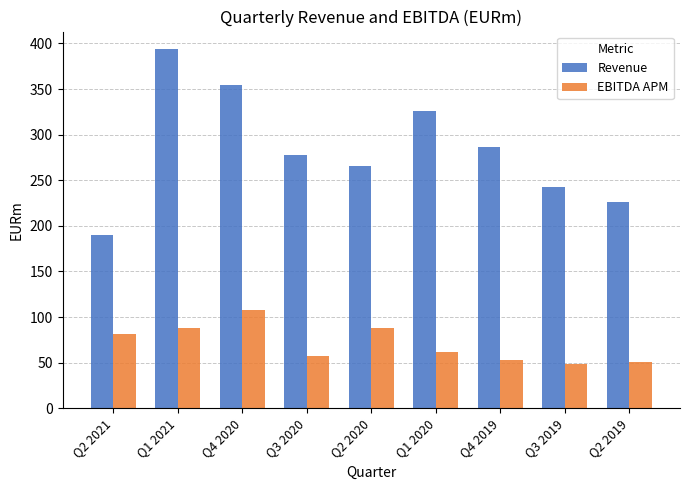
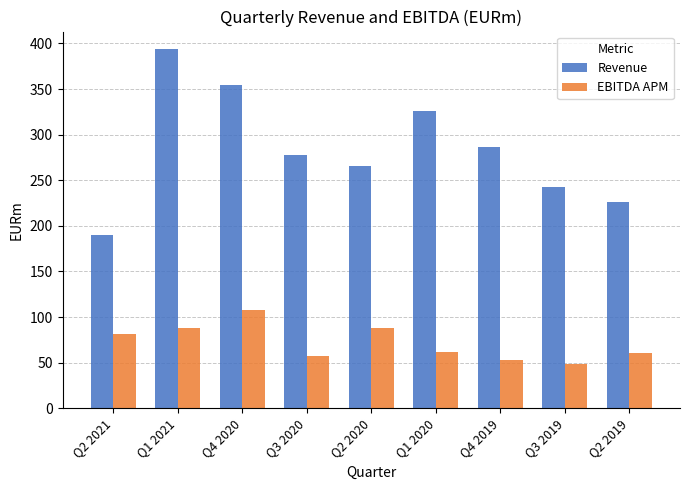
  {
    "Revenue": {
      "Q2 2021": 190,
      "Q1 2021": 390,
      "Q4 2020": 350,
      "Q3 2020": 280,
      "Q2 2020": 270,
      "Q1 2020": 330,
      "Q4 2019": 290,
      "Q3 2019": 240,
      "Q2 2019": 230
    },
    "EBITDA APM": {
      "Q2 2021": 80,
      "Q1 2021": 90,
      "Q4 2020": 110,
      "Q3 2020": 60,
      "Q2 2020": 90,
      "Q1 2020": 60,
      "Q4 2019": 50,
      "Q3 2019": 50,
-     "Q2 2019": 50
+     "Q2 2019": 60
    }
  }
